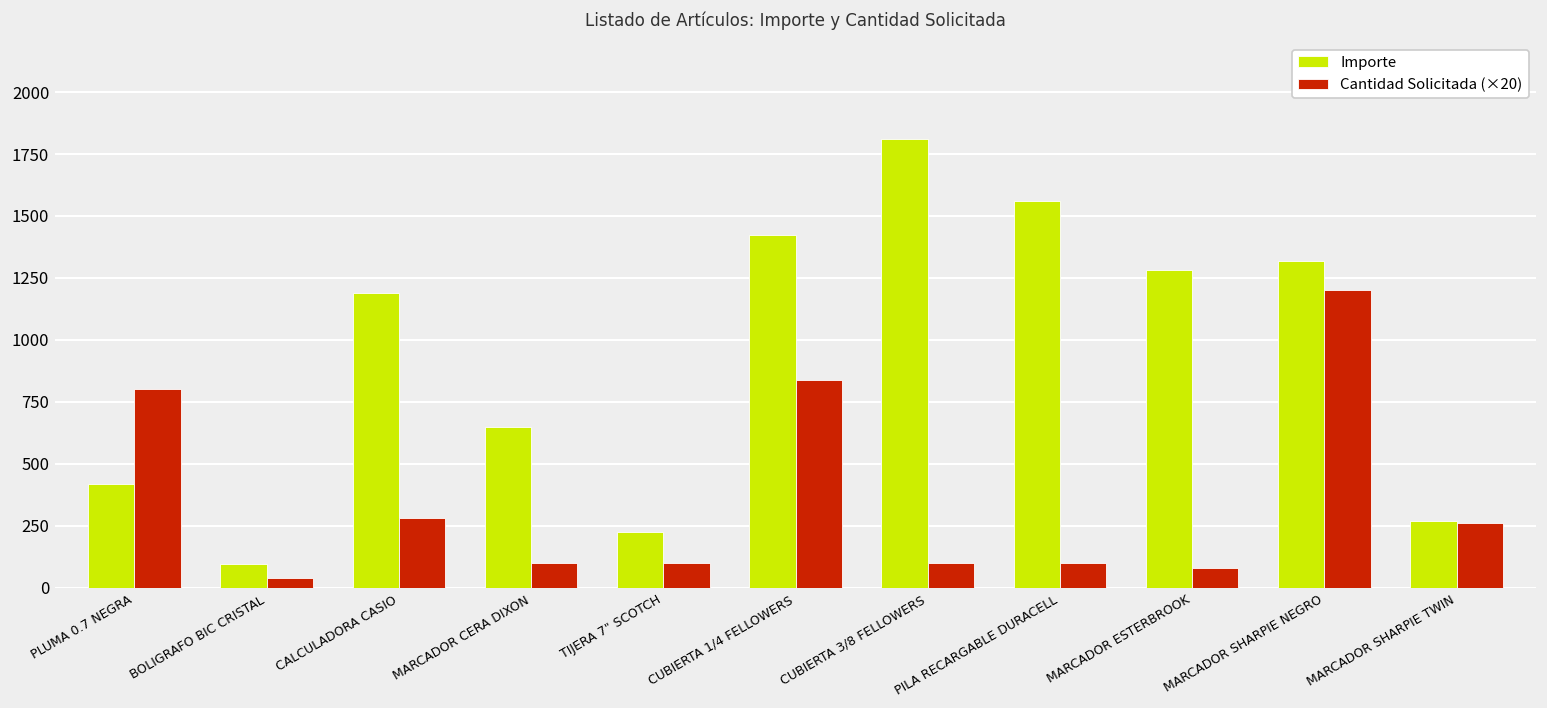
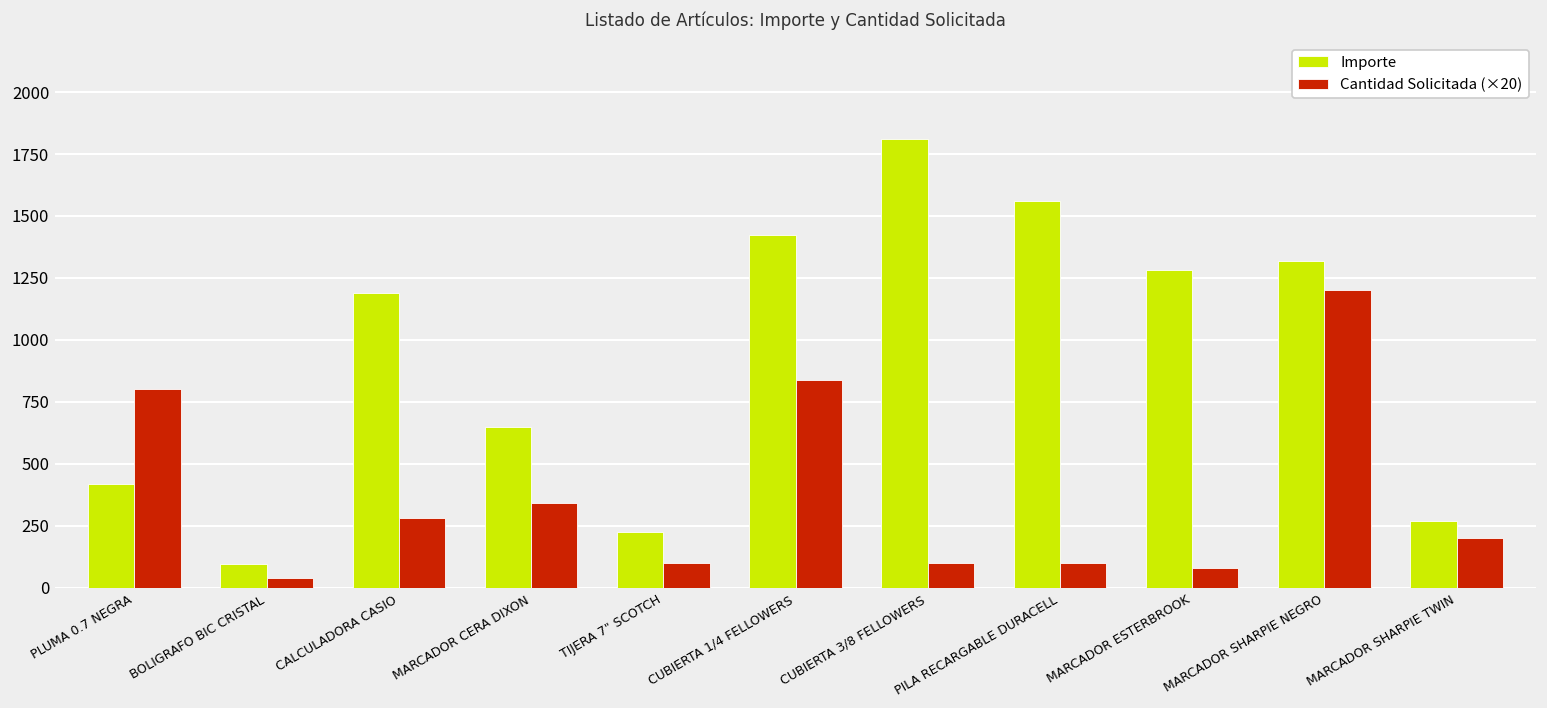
  {
    "Importe": {
      "PLUMA 0.7 NEGRA": 420,
      "BOLIGRAFO BIC CRISTAL": 100,
      "CALCULADORA CASIO": 1190,
      "MARCADOR CERA DIXON": 650,
      "TIJERA 7\" SCOTCH": 220,
      "CUBIERTA 1/4 FELLOWERS": 1420,
      "CUBIERTA 3/8 FELLOWERS": 1810,
      "PILA RECARGABLE DURACELL": 1560,
      "MARCADOR ESTERBROOK": 1280,
      "MARCADOR SHARPIE NEGRO": 1320,
      "MARCADOR SHARPIE TWIN": 270
    },
    "Cantidad Solicitada (×20)": {
      "PLUMA 0.7 NEGRA": 800,
      "BOLIGRAFO BIC CRISTAL": 40,
      "CALCULADORA CASIO": 280,
-     "MARCADOR CERA DIXON": 100,
+     "MARCADOR CERA DIXON": 340,
      "TIJERA 7\" SCOTCH": 100,
      "CUBIERTA 1/4 FELLOWERS": 840,
      "CUBIERTA 3/8 FELLOWERS": 100,
      "PILA RECARGABLE DURACELL": 100,
      "MARCADOR ESTERBROOK": 80,
      "MARCADOR SHARPIE NEGRO": 1200,
-     "MARCADOR SHARPIE TWIN": 260
+     "MARCADOR SHARPIE TWIN": 200
    }
  }
